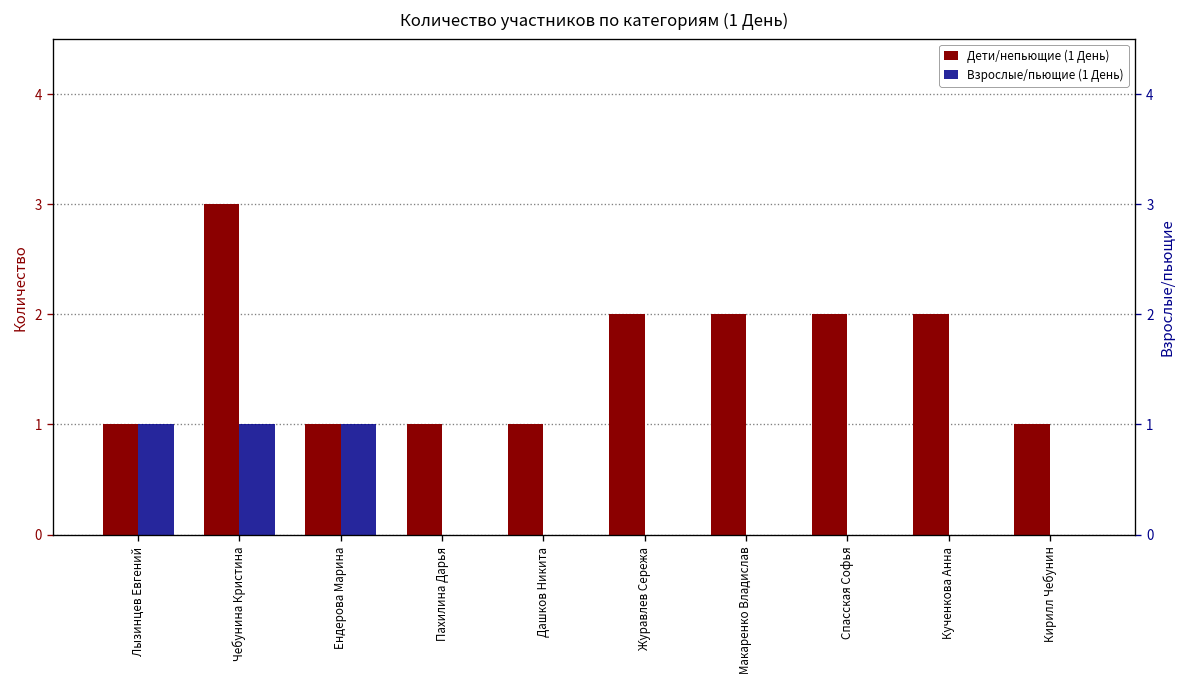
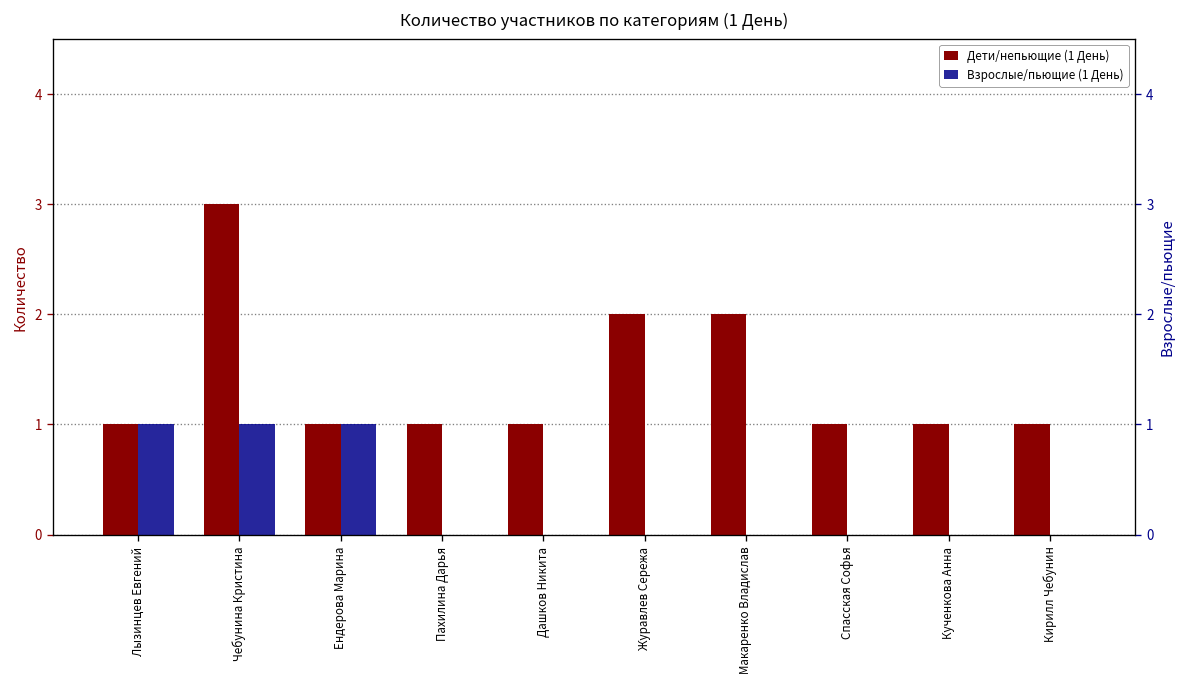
  {
    "Дети/непьющие (1 День)": {
      "Лызинцев Евгений": 1,
      "Чебунина Кристина": 3,
      "Ендерова Марина": 1,
      "Пахилина Дарья": 1,
      "Дашков Никита": 1,
      "Журавлев Сережа": 2,
      "Макаренко Владислав": 2,
-     "Спасская Софья": 2,
-     "Кученкова Анна": 2,
+     "Спасская Софья": 1,
+     "Кученкова Анна": 1,
      "Кирилл Чебунин": 1
    },
    "Взрослые/пьющие (1 День)": {
      "Лызинцев Евгений": 1,
      "Чебунина Кристина": 1,
      "Ендерова Марина": 1,
      "Пахилина Дарья": 0,
      "Дашков Никита": 0,
      "Журавлев Сережа": 0,
      "Макаренко Владислав": 0,
      "Спасская Софья": 0,
      "Кученкова Анна": 0,
      "Кирилл Чебунин": 0
    }
  }
